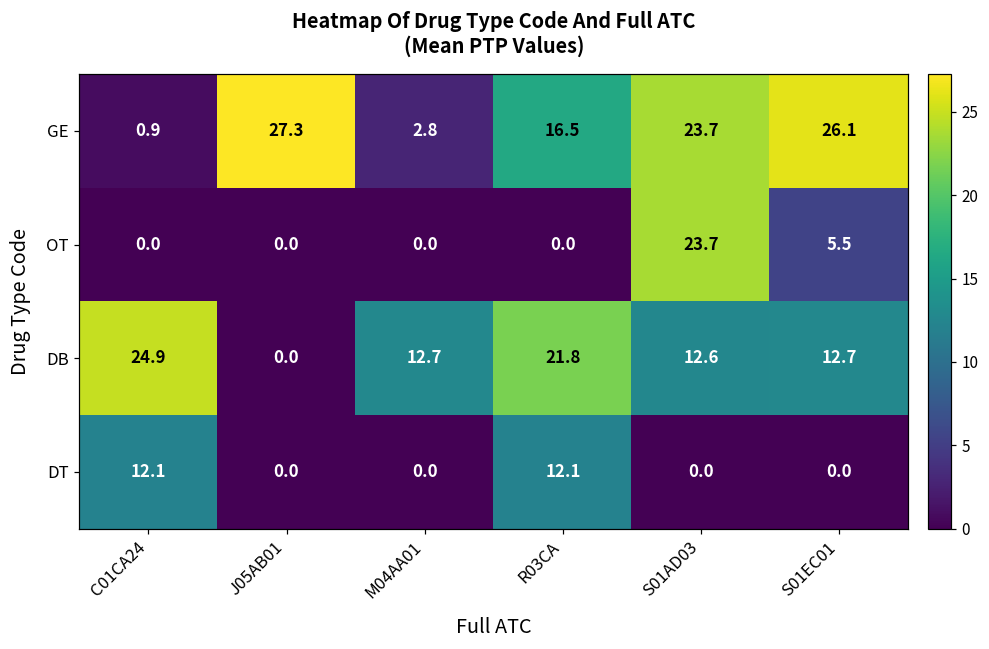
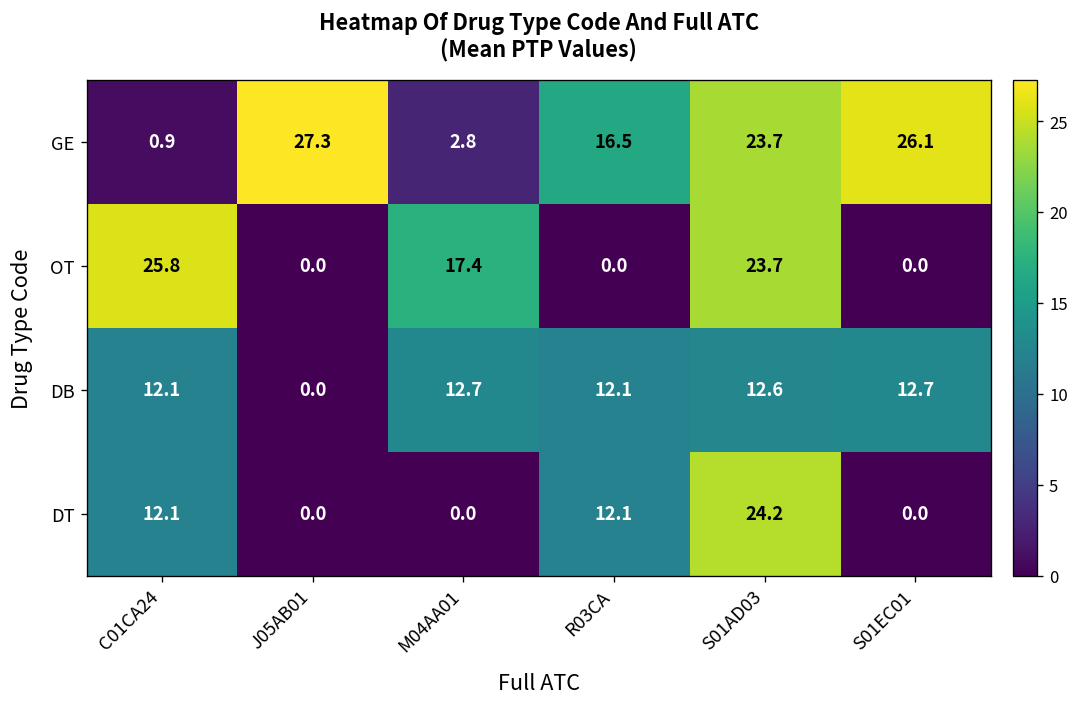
  {
    "GE": {
      "C01CA24": 0.9,
      "J05AB01": 27.3,
      "M04AA01": 2.8,
      "R03CA": 16.5,
      "S01AD03": 23.7,
      "S01EC01": 26.1
    },
    "OT": {
-     "C01CA24": 0.0,
+     "C01CA24": 25.8,
      "J05AB01": 0.0,
-     "M04AA01": 0.0,
+     "M04AA01": 17.4,
      "R03CA": 0.0,
      "S01AD03": 23.7,
-     "S01EC01": 5.5
+     "S01EC01": 0.0
    },
    "DB": {
-     "C01CA24": 24.9,
+     "C01CA24": 12.1,
      "J05AB01": 0.0,
      "M04AA01": 12.7,
-     "R03CA": 21.8,
+     "R03CA": 12.1,
      "S01AD03": 12.6,
      "S01EC01": 12.7
    },
    "DT": {
      "C01CA24": 12.1,
      "J05AB01": 0.0,
      "M04AA01": 0.0,
      "R03CA": 12.1,
-     "S01AD03": 0.0,
+     "S01AD03": 24.2,
      "S01EC01": 0.0
    }
  }
